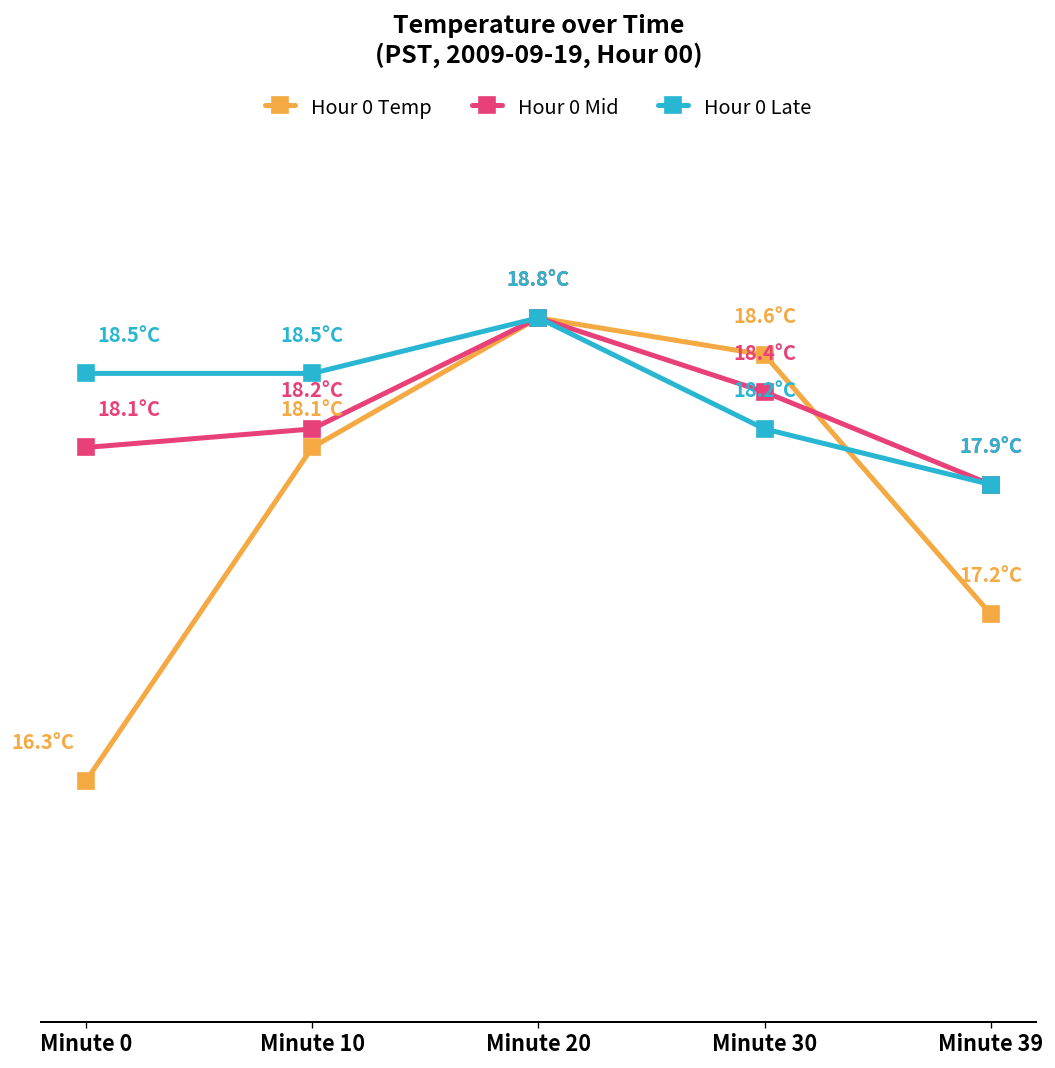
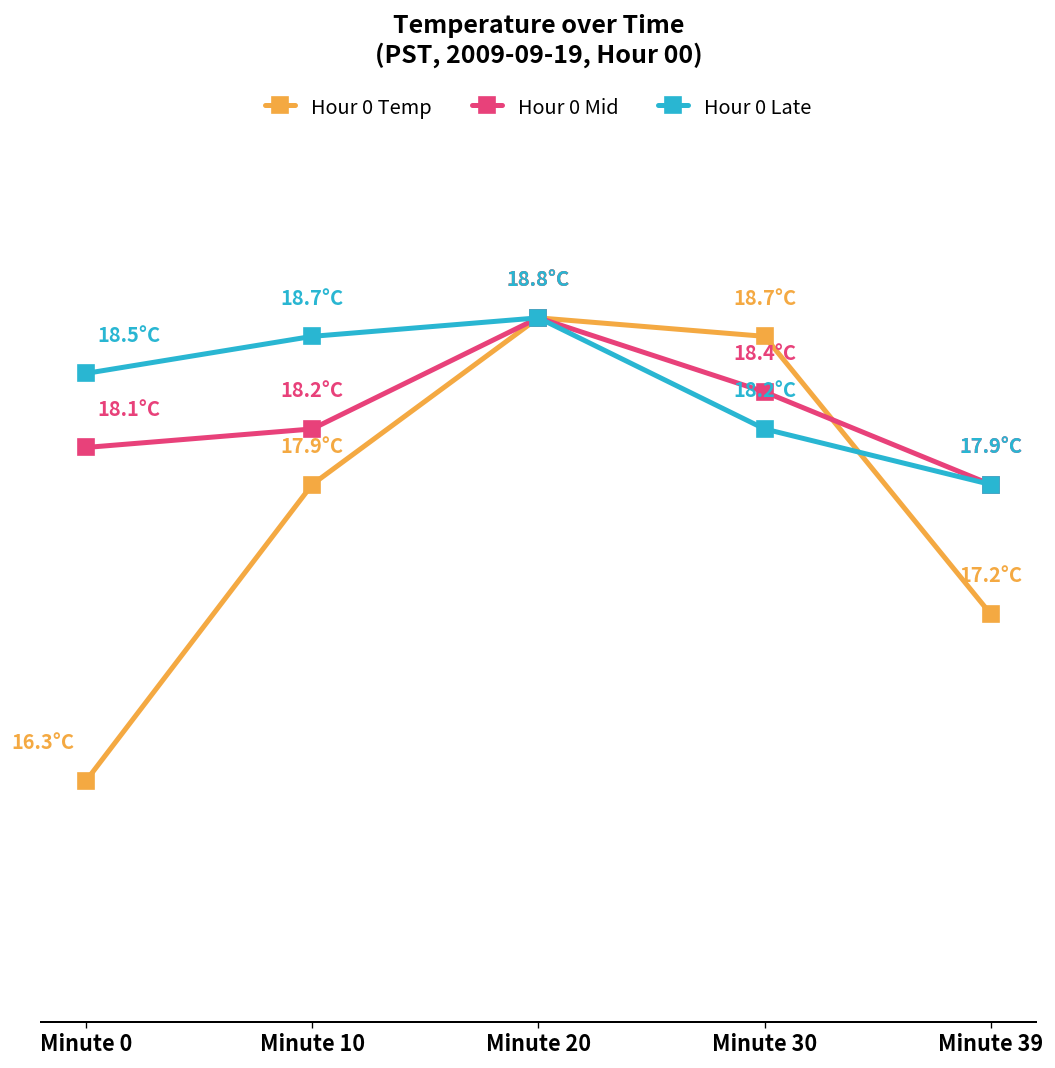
  {
    "Hour 0 Temp": {
-     "Minute 10": "18.1°C",
-     "Minute 30": "18.6°C",
+     "Minute 10": "17.9°C",
+     "Minute 30": "18.7°C",
      "Minute 39": "17.2°C"
    },
    "Hour 0 Mid": {
      "Minute 10": "18.2°C",
      "Minute 30": "18.4°C"
    },
    "Hour 0 Late": {
-     "Minute 10": "18.5°C"
+     "Minute 10": "18.7°C"
    }
  }
